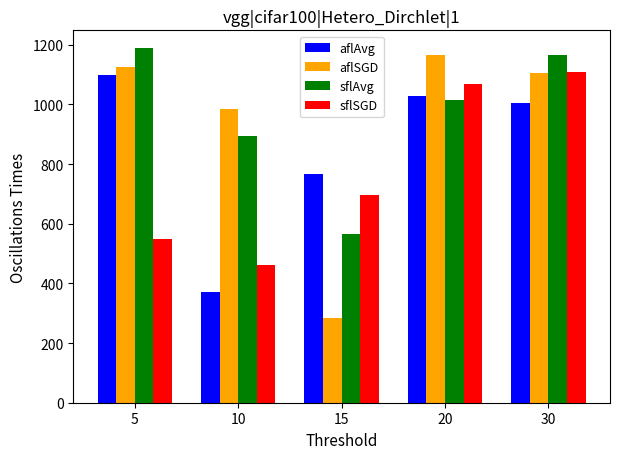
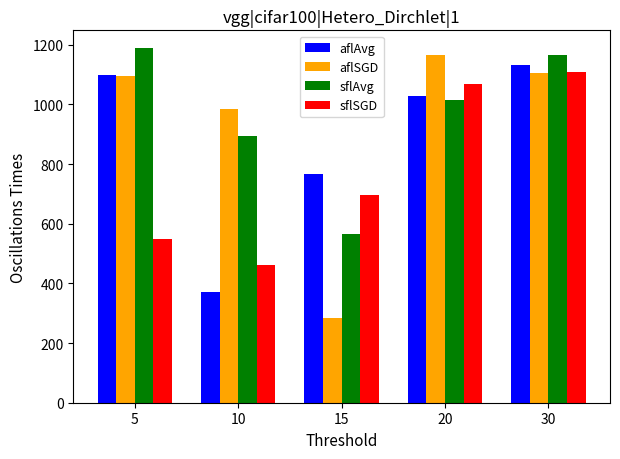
  {
    "aflAvg": {
      "5": 1100,
      "10": 370,
      "15": 770,
      "20": 1030,
-     "30": 1010
+     "30": 1130
    },
    "aflSGD": {
-     "5": 1130,
+     "5": 1090,
      "10": 980,
      "15": 280,
      "20": 1170,
      "30": 1110
    },
    "sflAvg": {
      "5": 1190,
      "10": 890,
      "15": 570,
      "20": 1010,
      "30": 1170
    },
    "sflSGD": {
      "5": 550,
      "10": 460,
      "15": 690,
      "20": 1070,
      "30": 1110
    }
  }
